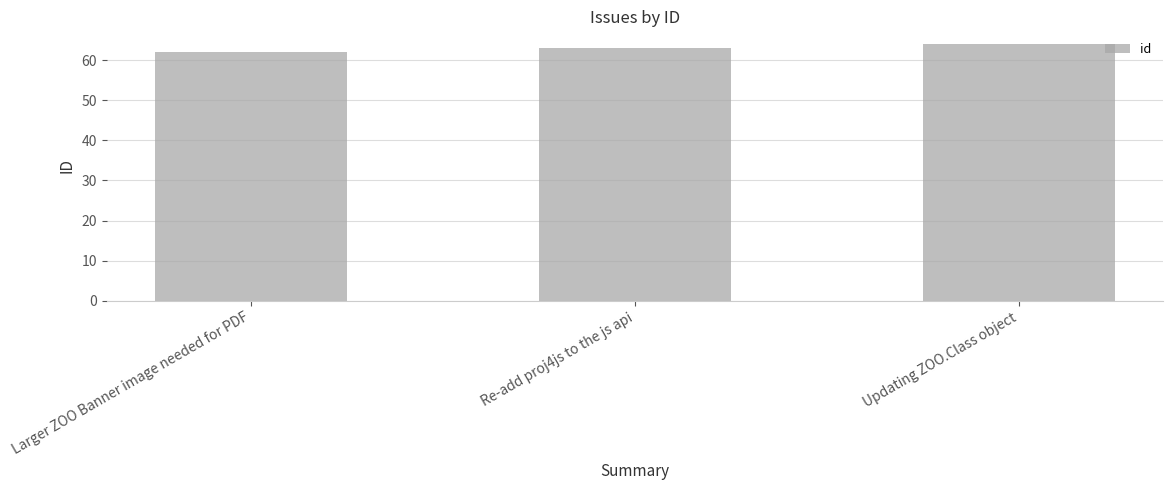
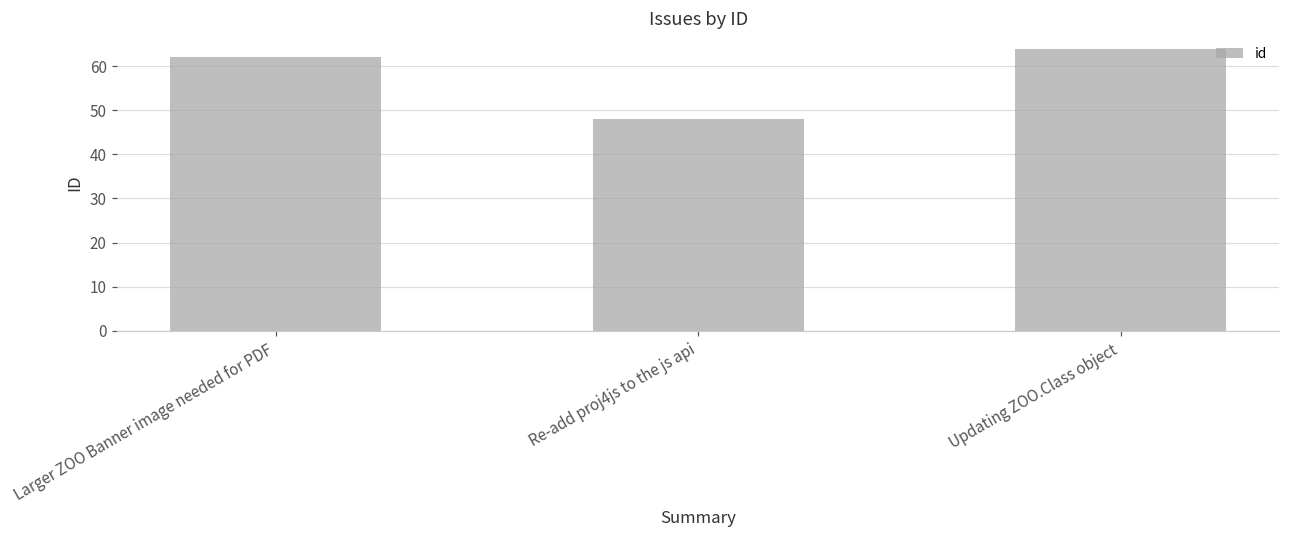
  {
    "Larger ZOO Banner image needed for PDF": 62,
-   "Re-add proj4js to the js api": 63,
+   "Re-add proj4js to the js api": 48,
    "Updating ZOO.Class object": 64
  }
